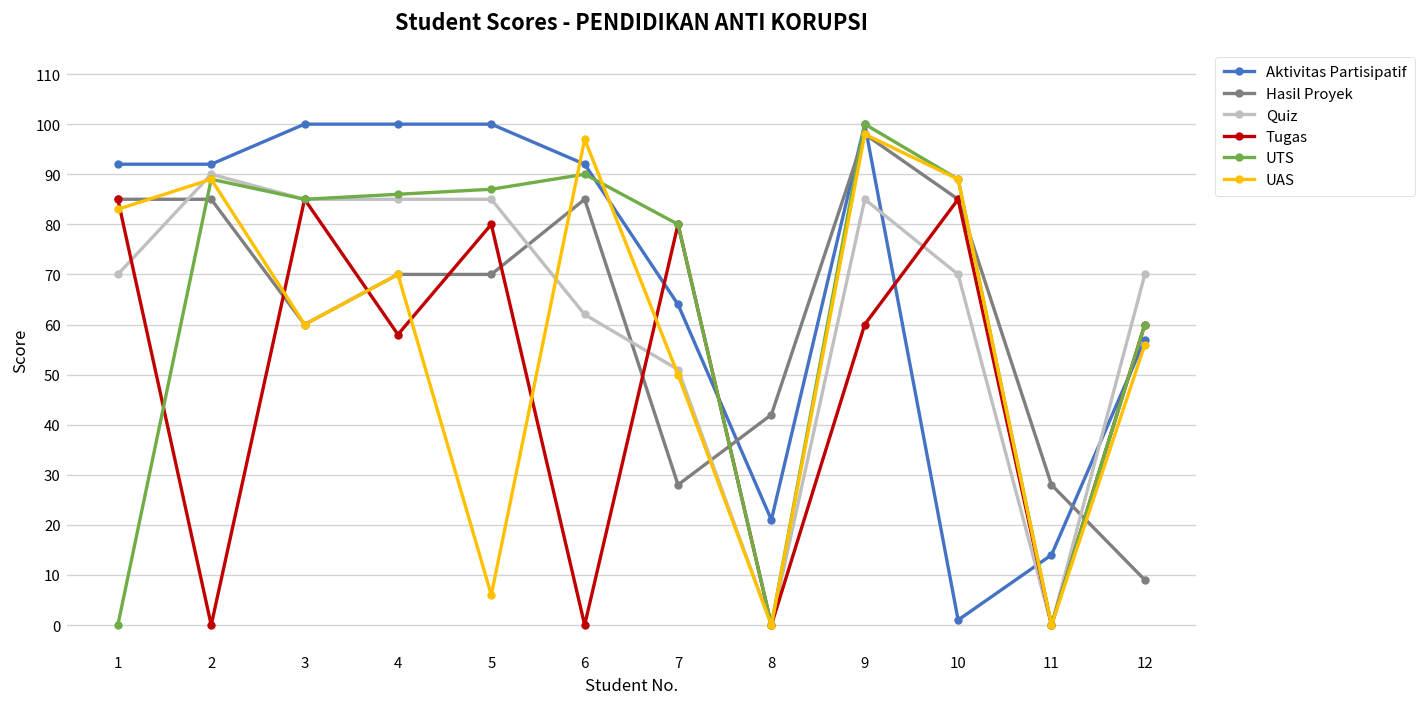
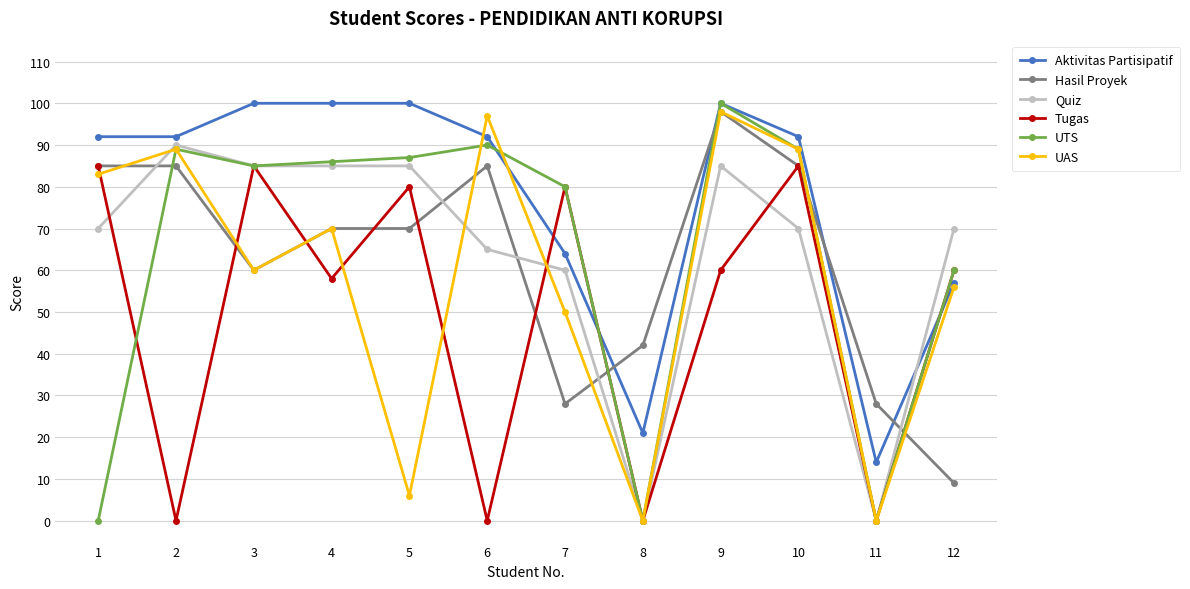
  {
    "Aktivitas Partisipatif": {
      "1": 92,
      "2": 92,
      "3": 100,
      "4": 100,
      "5": 100,
      "6": 92,
      "7": 64,
      "8": 21,
-     "10": 1,
+     "10": 92,
      "11": 14,
      "12": 57
    },
    "Hasil Proyek": {
      "2": 85,
      "5": 70,
      "6": 85,
      "7": 28,
      "8": 42,
      "11": 28,
      "12": 9
    },
    "Quiz": {
      "1": 70,
      "2": 90,
      "4": 85,
      "5": 85,
-     "6": 62,
-     "7": 51,
+     "6": 65,
+     "7": 60,
      "9": 85,
      "10": 70,
      "12": 70
    },
    "Tugas": {
      "2": 0,
      "4": 58,
      "5": 80,
      "6": 0,
      "9": 60
    },
    "UTS": {
      "1": 0,
      "4": 86,
      "5": 87,
      "6": 90
    },
    "UAS": {
      "1": 83,
      "5": 6,
      "6": 97,
      "7": 50,
      "12": 56
    }
  }
